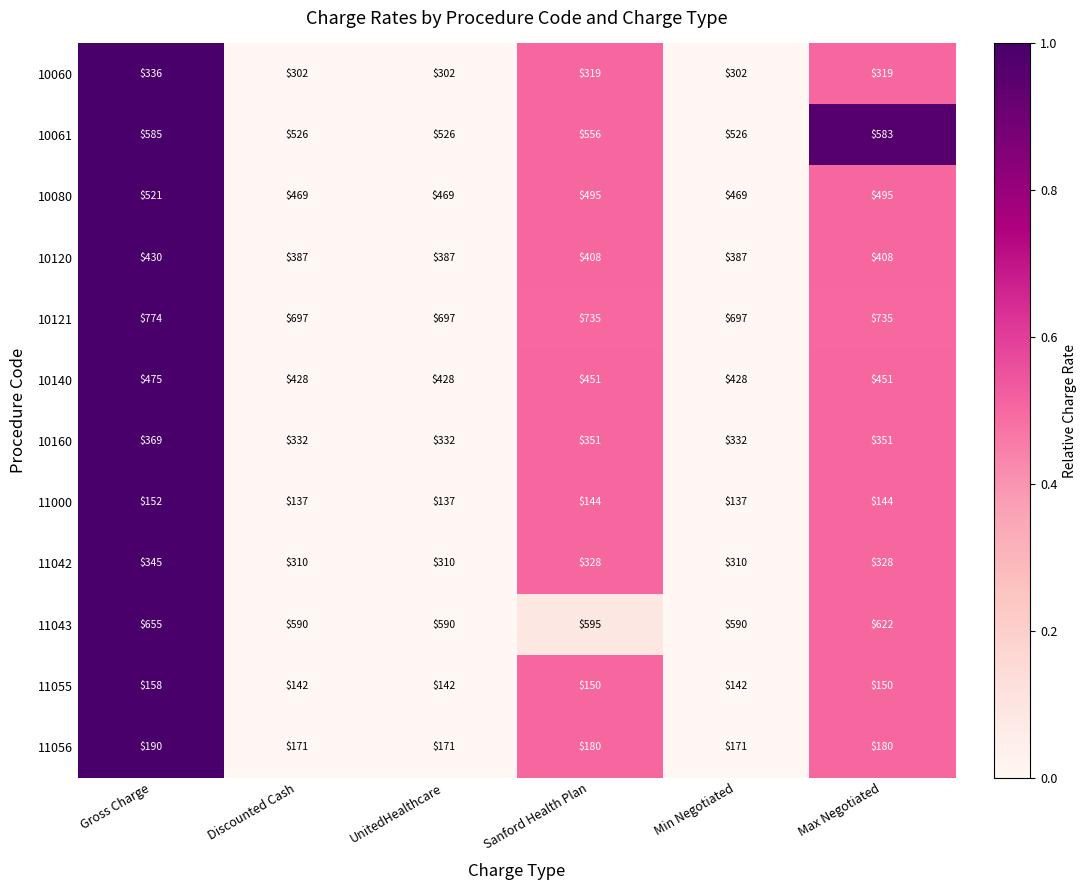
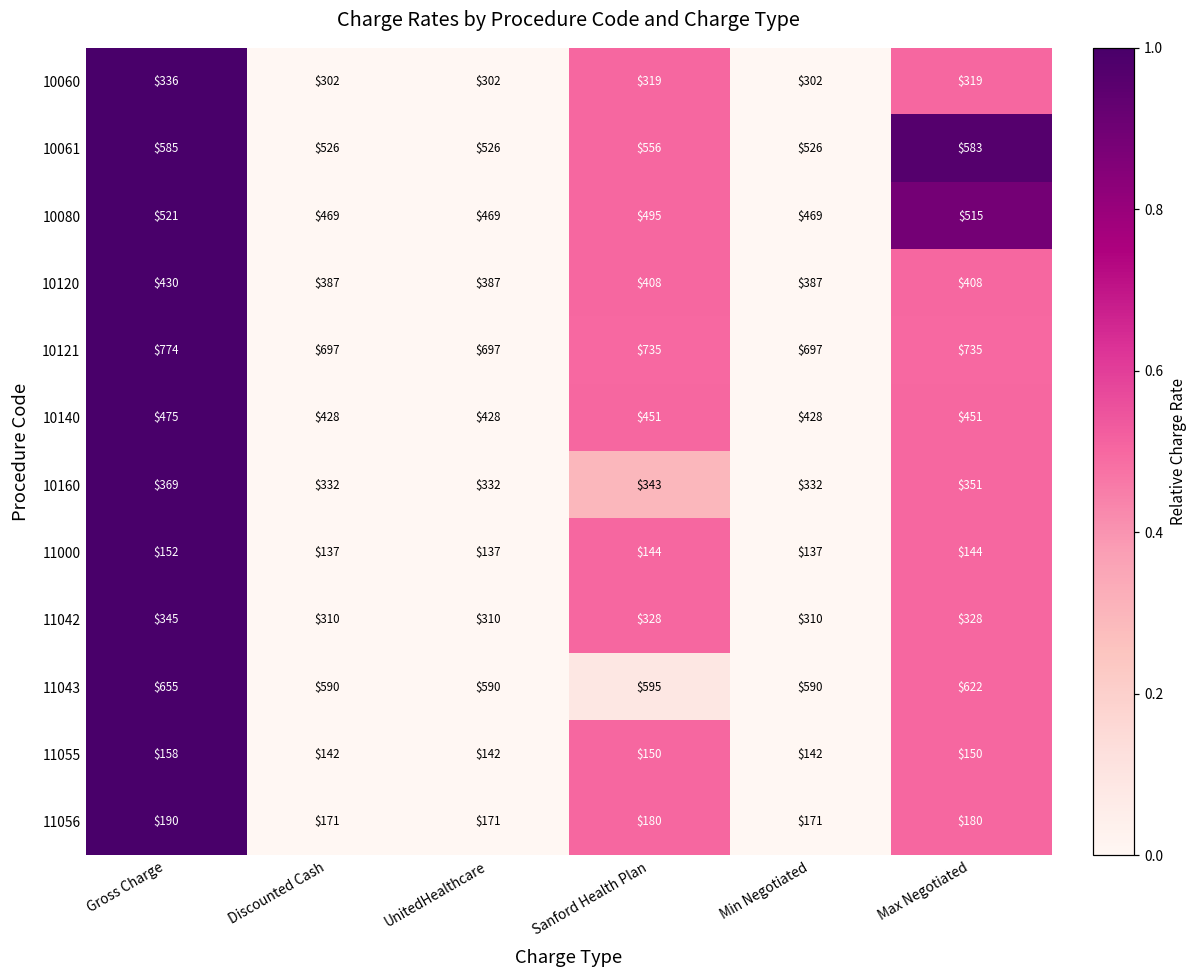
  {
    "10060": {
      "Gross Charge": "$336",
      "Discounted Cash": "$302",
      "UnitedHealthcare": "$302",
      "Sanford Health Plan": "$319",
      "Min Negotiated": "$302",
      "Max Negotiated": "$319"
    },
    "10061": {
      "Gross Charge": "$585",
      "Discounted Cash": "$526",
      "UnitedHealthcare": "$526",
      "Sanford Health Plan": "$556",
      "Min Negotiated": "$526",
      "Max Negotiated": "$583"
    },
    "10080": {
      "Gross Charge": "$521",
      "Discounted Cash": "$469",
      "UnitedHealthcare": "$469",
      "Sanford Health Plan": "$495",
      "Min Negotiated": "$469",
-     "Max Negotiated": "$495"
+     "Max Negotiated": "$515"
    },
    "10120": {
      "Gross Charge": "$430",
      "Discounted Cash": "$387",
      "UnitedHealthcare": "$387",
      "Sanford Health Plan": "$408",
      "Min Negotiated": "$387",
      "Max Negotiated": "$408"
    },
    "10121": {
      "Gross Charge": "$774",
      "Discounted Cash": "$697",
      "UnitedHealthcare": "$697",
      "Sanford Health Plan": "$735",
      "Min Negotiated": "$697",
      "Max Negotiated": "$735"
    },
    "10140": {
      "Gross Charge": "$475",
      "Discounted Cash": "$428",
      "UnitedHealthcare": "$428",
      "Sanford Health Plan": "$451",
      "Min Negotiated": "$428",
      "Max Negotiated": "$451"
    },
    "10160": {
      "Gross Charge": "$369",
      "Discounted Cash": "$332",
      "UnitedHealthcare": "$332",
-     "Sanford Health Plan": "$351",
+     "Sanford Health Plan": "$343",
      "Min Negotiated": "$332",
      "Max Negotiated": "$351"
    },
    "11000": {
      "Gross Charge": "$152",
      "Discounted Cash": "$137",
      "UnitedHealthcare": "$137",
      "Sanford Health Plan": "$144",
      "Min Negotiated": "$137",
      "Max Negotiated": "$144"
    },
    "11042": {
      "Gross Charge": "$345",
      "Discounted Cash": "$310",
      "UnitedHealthcare": "$310",
      "Sanford Health Plan": "$328",
      "Min Negotiated": "$310",
      "Max Negotiated": "$328"
    },
    "11043": {
      "Gross Charge": "$655",
      "Discounted Cash": "$590",
      "UnitedHealthcare": "$590",
      "Sanford Health Plan": "$595",
      "Min Negotiated": "$590",
      "Max Negotiated": "$622"
    },
    "11055": {
      "Gross Charge": "$158",
      "Discounted Cash": "$142",
      "UnitedHealthcare": "$142",
      "Sanford Health Plan": "$150",
      "Min Negotiated": "$142",
      "Max Negotiated": "$150"
    },
    "11056": {
      "Gross Charge": "$190",
      "Discounted Cash": "$171",
      "UnitedHealthcare": "$171",
      "Sanford Health Plan": "$180",
      "Min Negotiated": "$171",
      "Max Negotiated": "$180"
    }
  }
